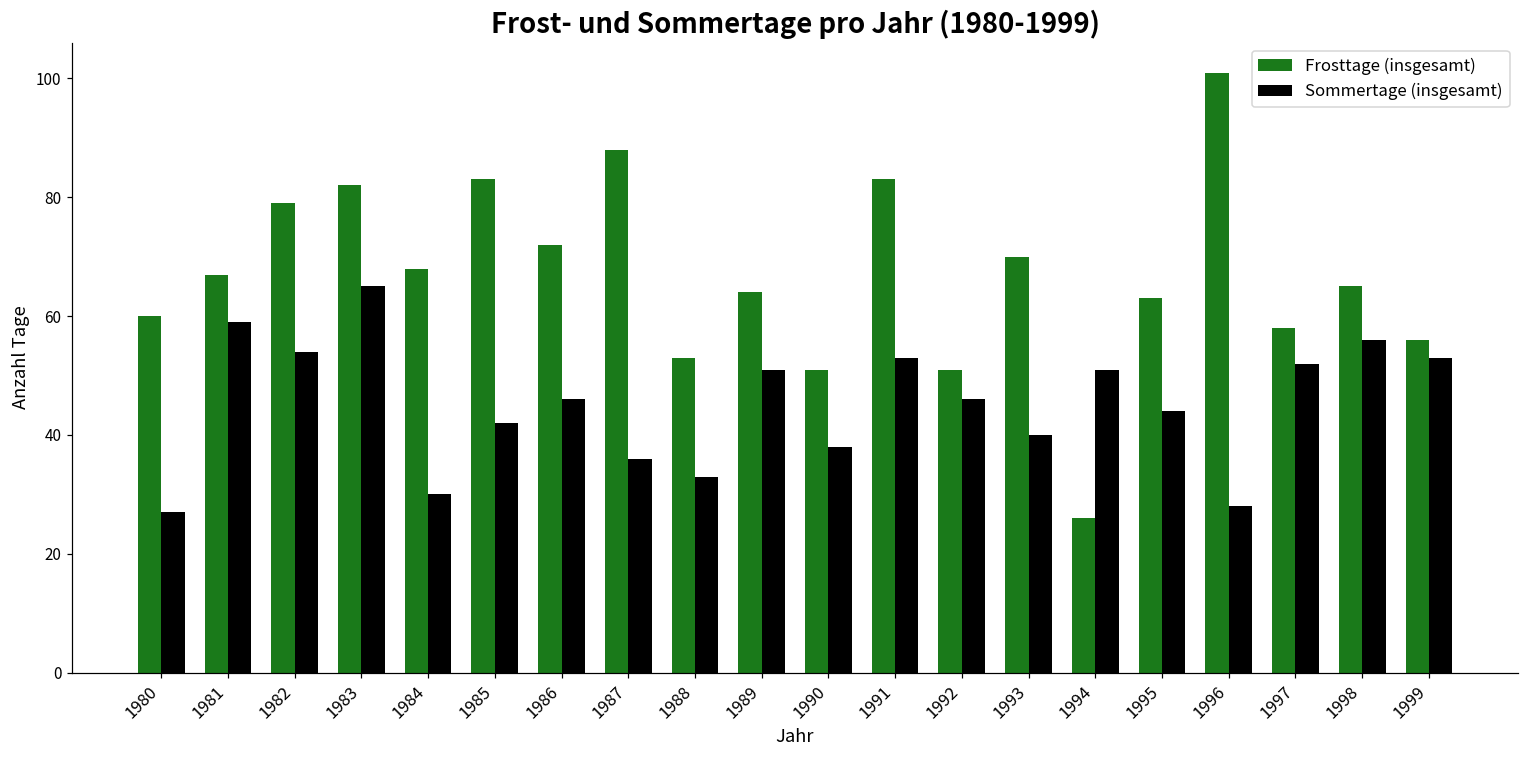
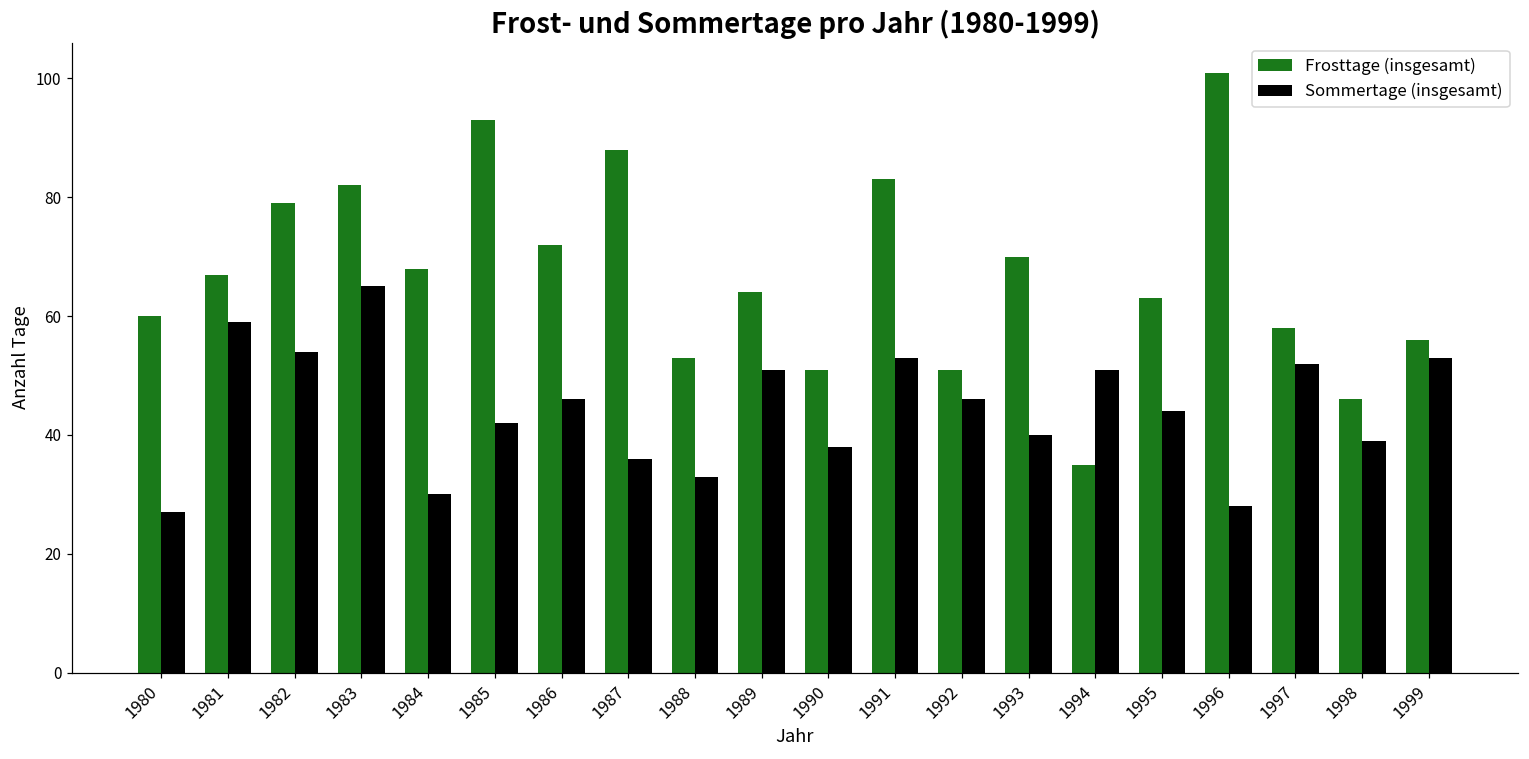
  {
    "Frosttage (insgesamt)": {
      "1980": 60,
      "1981": 67,
      "1982": 79,
      "1983": 82,
      "1984": 68,
-     "1985": 83,
+     "1985": 93,
      "1986": 72,
      "1987": 88,
      "1988": 53,
      "1989": 64,
      "1990": 51,
      "1991": 83,
      "1992": 51,
      "1993": 70,
-     "1994": 26,
+     "1994": 35,
      "1995": 63,
      "1996": 101,
      "1997": 58,
-     "1998": 65,
+     "1998": 46,
      "1999": 56
    },
    "Sommertage (insgesamt)": {
      "1980": 27,
      "1981": 59,
      "1982": 54,
      "1983": 65,
      "1984": 30,
      "1985": 42,
      "1986": 46,
      "1987": 36,
      "1988": 33,
      "1989": 51,
      "1990": 38,
      "1991": 53,
      "1992": 46,
      "1993": 40,
      "1994": 51,
      "1995": 44,
      "1996": 28,
      "1997": 52,
-     "1998": 56,
+     "1998": 39,
      "1999": 53
    }
  }
